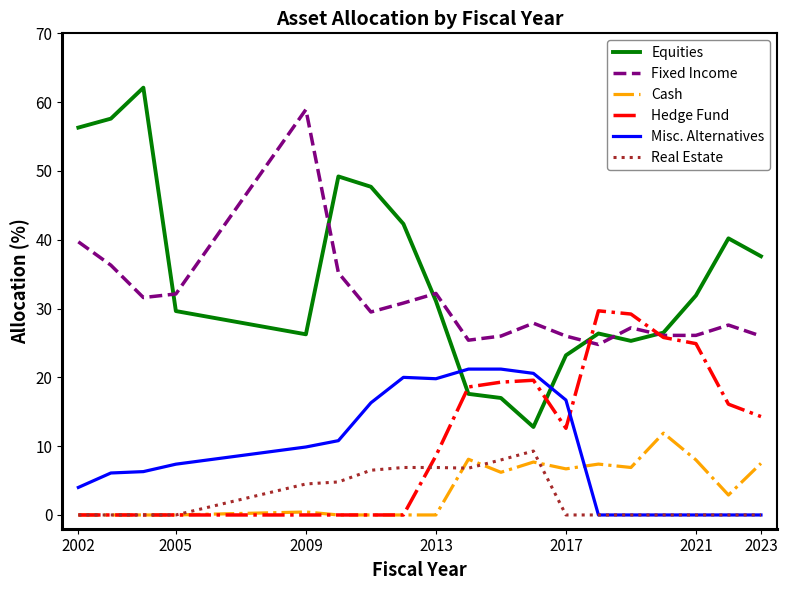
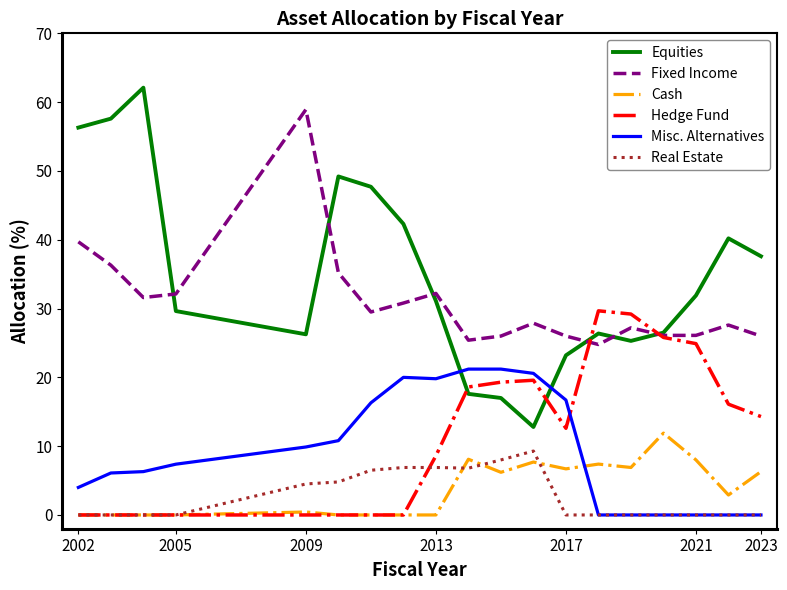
  {
    "Equities": {
      "2002": 56,
      "2005": 30,
      "2009": 26,
      "2013": 31,
      "2017": 23,
      "2021": 32,
      "2023": 38
    },
    "Fixed Income": {
      "2002": 40,
      "2005": 32,
      "2009": 59,
      "2013": 32,
      "2017": 26,
      "2021": 26,
      "2023": 26
    },
    "Cash": {
      "2009": 0,
      "2013": 0,
      "2017": 7,
      "2021": 8,
-     "2023": 8
+     "2023": 6
    },
    "Hedge Fund": {
      "2009": 0,
      "2013": 9,
      "2017": 13,
      "2021": 25,
      "2023": 14
    },
    "Misc. Alternatives": {
      "2002": 4,
      "2005": 7,
      "2009": 10,
      "2013": 20,
      "2017": 17
    },
    "Real Estate": {
      "2009": 5,
      "2013": 7,
      "2017": 0
    }
  }
